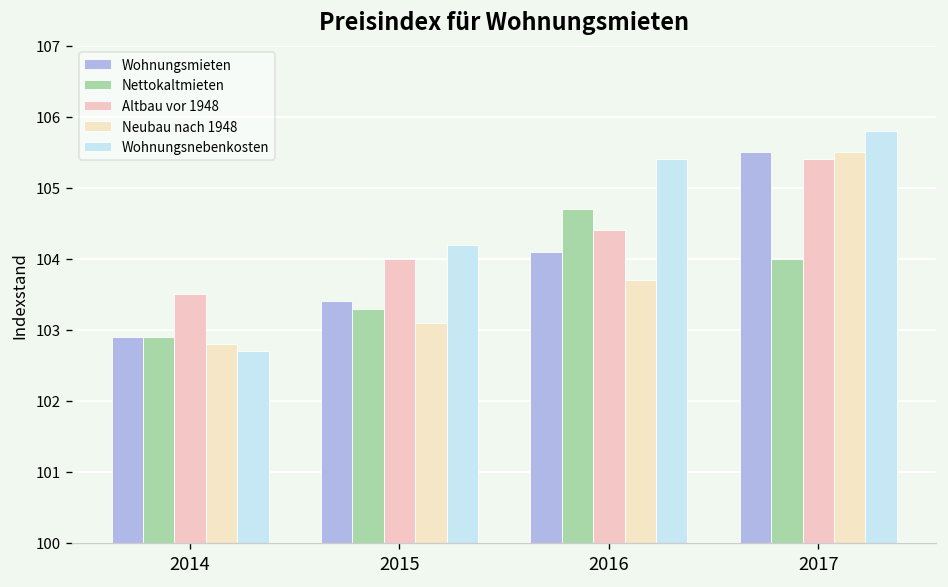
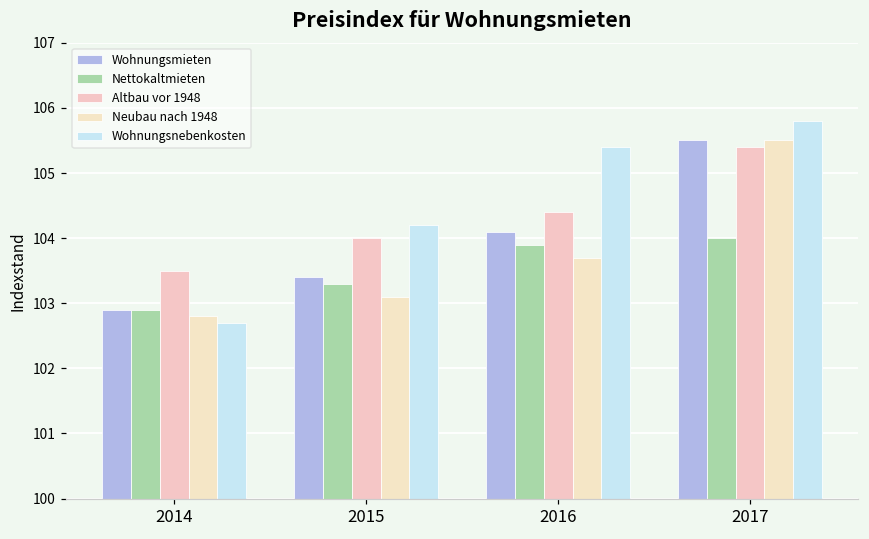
  {
    "Nettokaltmieten": {
      "2014": 102.9,
      "2015": 103.3,
-     "2016": 104.7,
+     "2016": 103.9,
      "2017": 104.0
    }
  }
